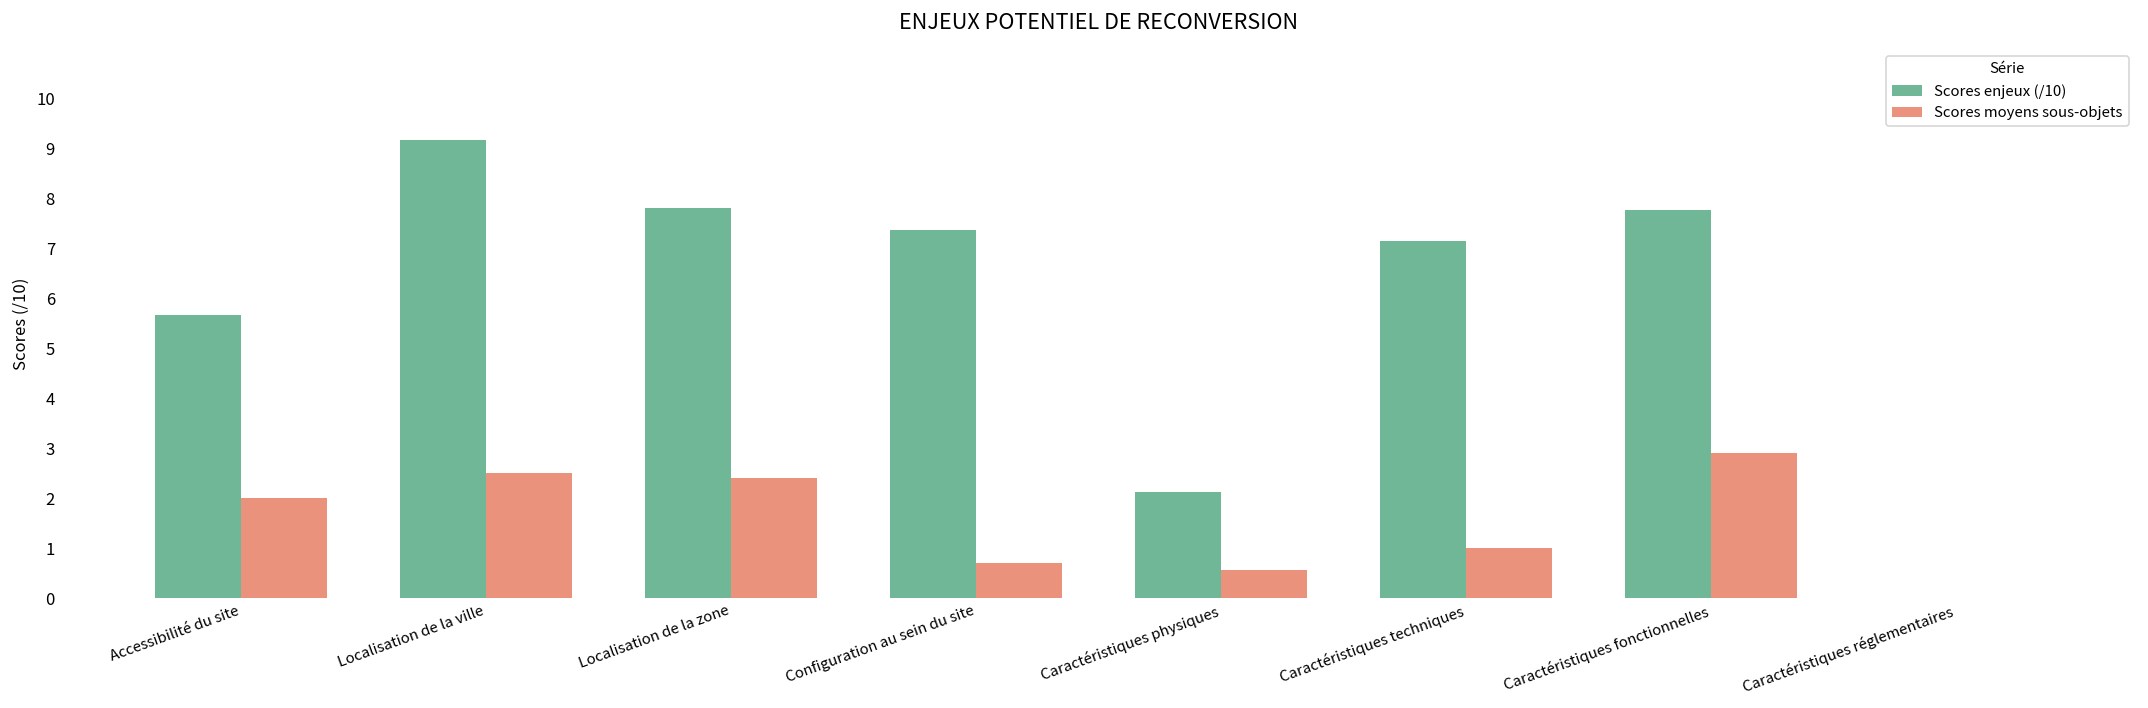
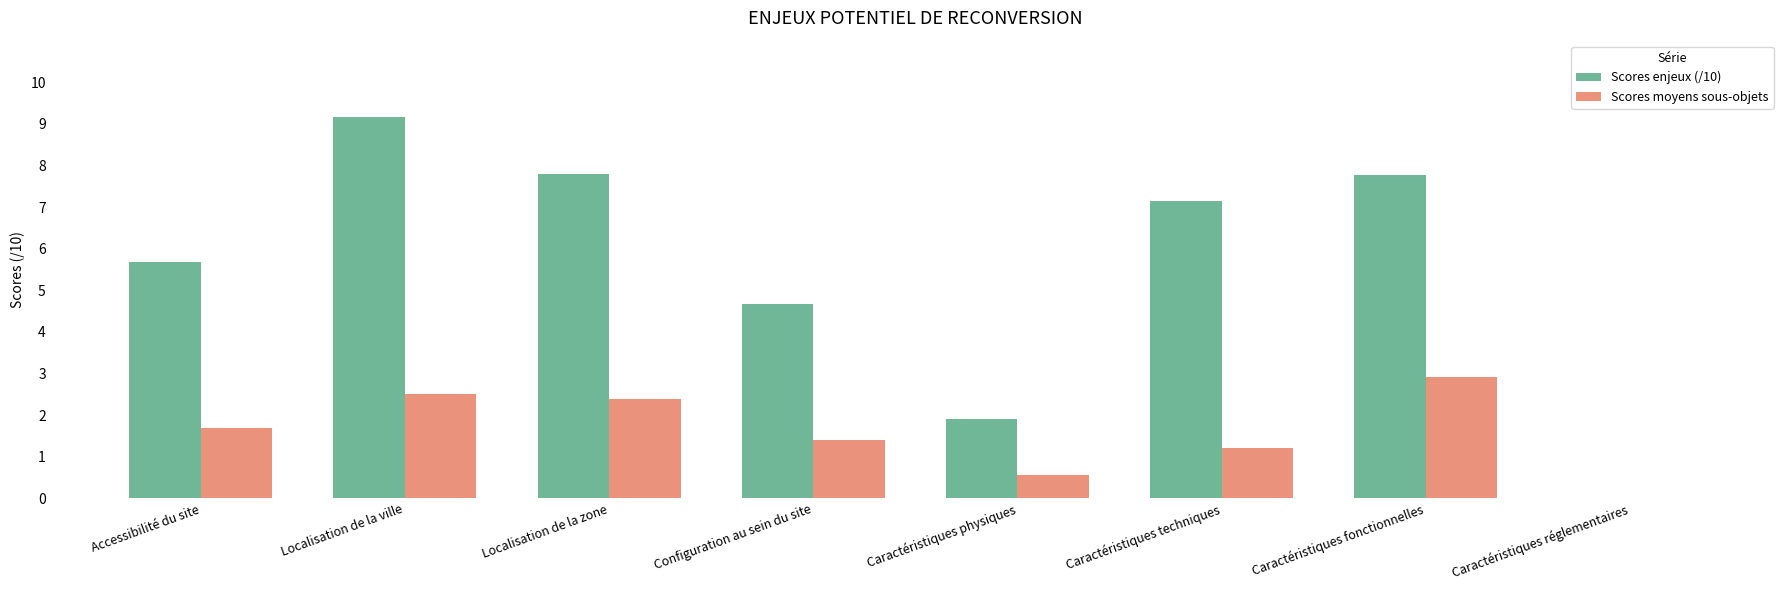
  {
    "Scores enjeux (/10)": {
      "Accessibilité du site": 5.7,
      "Localisation de la ville": 9.2,
      "Localisation de la zone": 7.8,
-     "Configuration au sein du site": 7.4,
-     "Caractéristiques physiques": 2.1,
+     "Configuration au sein du site": 4.7,
+     "Caractéristiques physiques": 1.9,
      "Caractéristiques techniques": 7.1,
      "Caractéristiques fonctionnelles": 7.8,
      "Caractéristiques réglementaires": 0.0
    },
    "Scores moyens sous-objets": {
-     "Accessibilité du site": 2.0,
+     "Accessibilité du site": 1.7,
      "Localisation de la ville": 2.5,
      "Localisation de la zone": 2.4,
-     "Configuration au sein du site": 0.7,
+     "Configuration au sein du site": 1.4,
      "Caractéristiques physiques": 0.6,
-     "Caractéristiques techniques": 1.0,
+     "Caractéristiques techniques": 1.2,
      "Caractéristiques fonctionnelles": 2.9,
      "Caractéristiques réglementaires": 0.0
    }
  }
